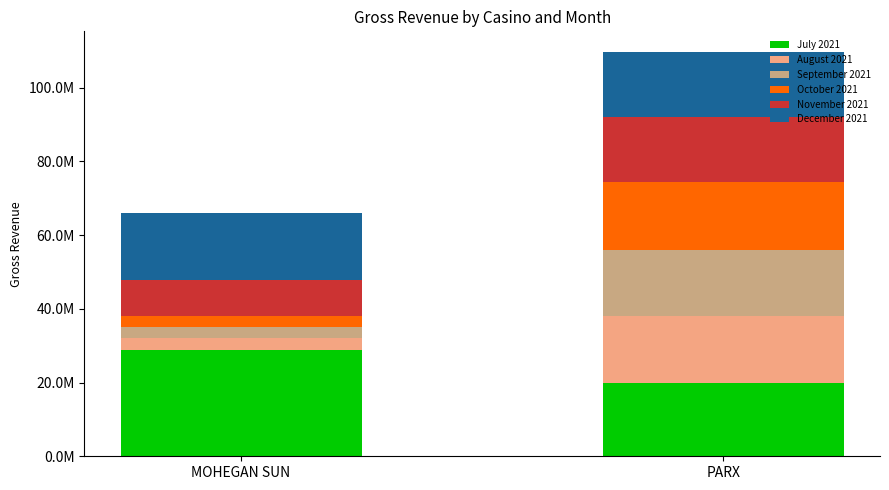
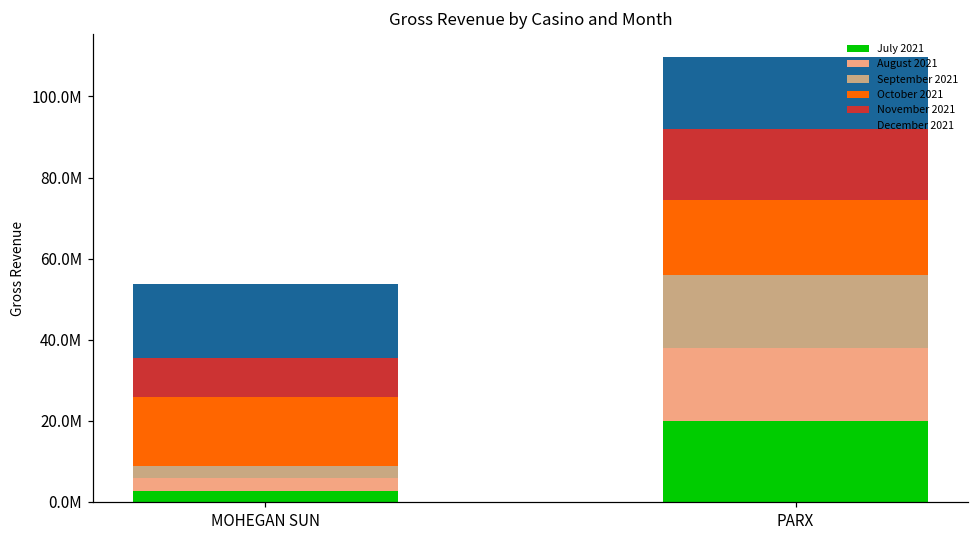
  {
    "July 2021": {
-     "MOHEGAN SUN": 29000000,
+     "MOHEGAN SUN": 3000000,
      "PARX": 20000000
    },
    "October 2021": {
-     "MOHEGAN SUN": 3000000,
+     "MOHEGAN SUN": 17000000,
      "PARX": 18000000
    },
    "November 2021": {
      "MOHEGAN SUN": 10000000,
      "PARX": 18000000
    },
    "December 2021": {
      "MOHEGAN SUN": 18000000,
      "PARX": 18000000
    }
  }
